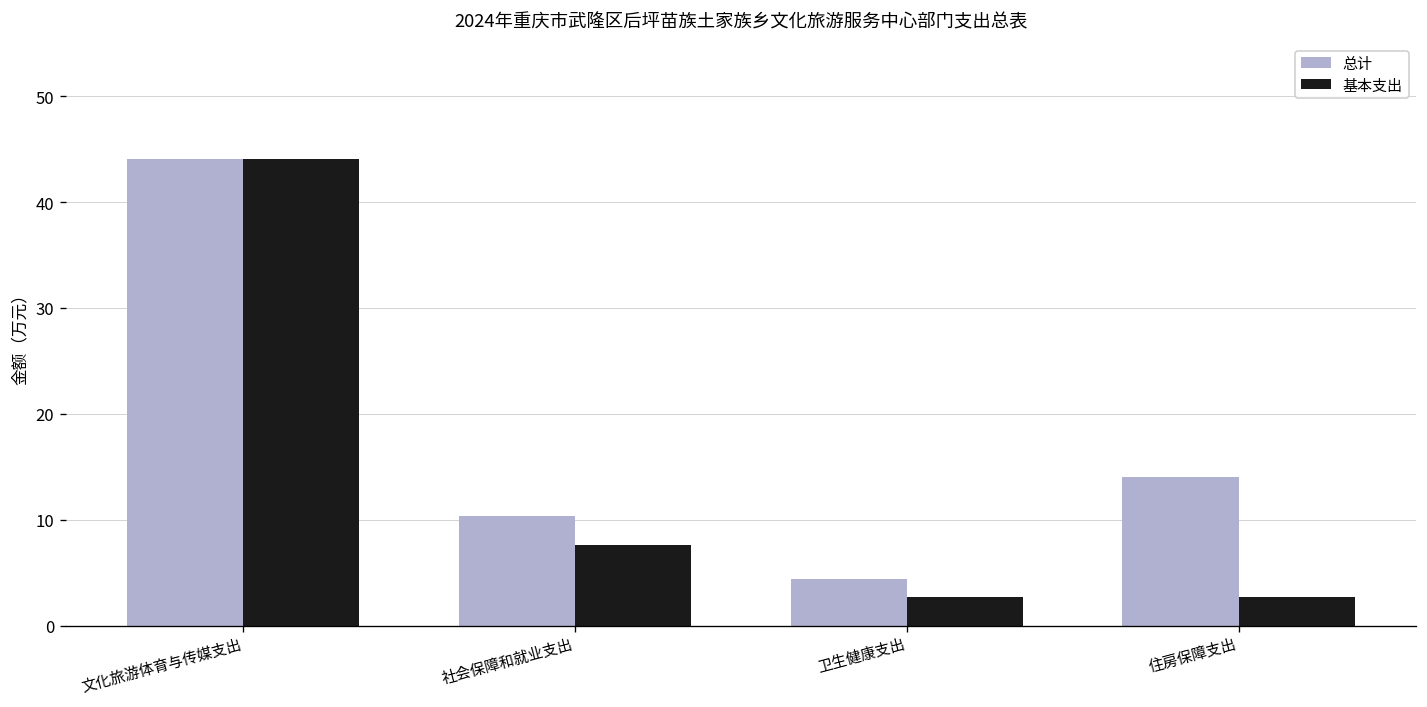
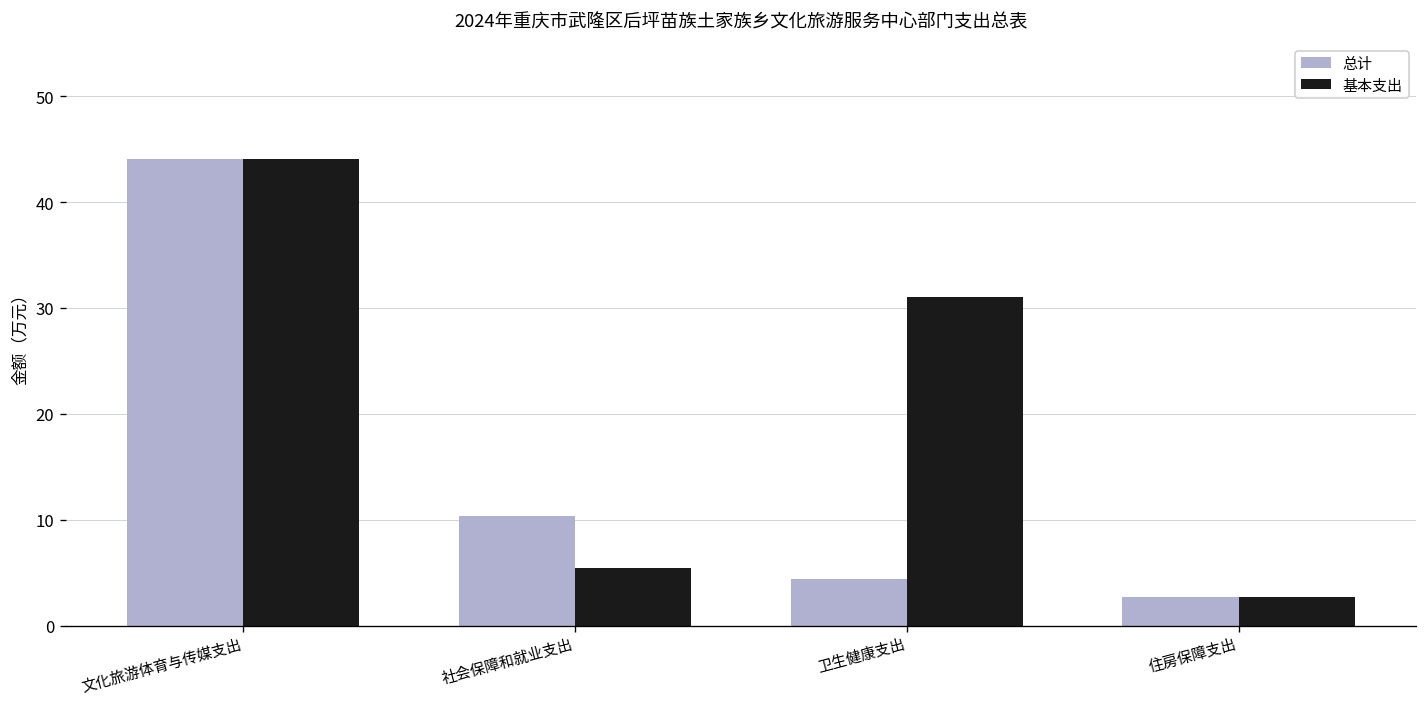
  {
    "总计": {
      "文化旅游体育与传媒支出": 44,
      "社会保障和就业支出": 10,
      "卫生健康支出": 4,
-     "住房保障支出": 14
+     "住房保障支出": 3
    },
    "基本支出": {
      "文化旅游体育与传媒支出": 44,
-     "社会保障和就业支出": 8,
-     "卫生健康支出": 3,
+     "社会保障和就业支出": 5,
+     "卫生健康支出": 31,
      "住房保障支出": 3
    }
  }
